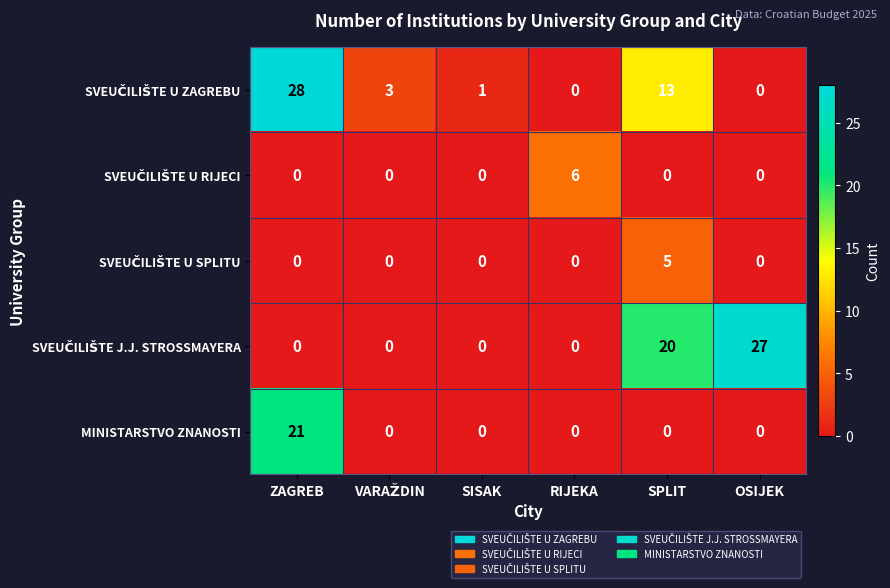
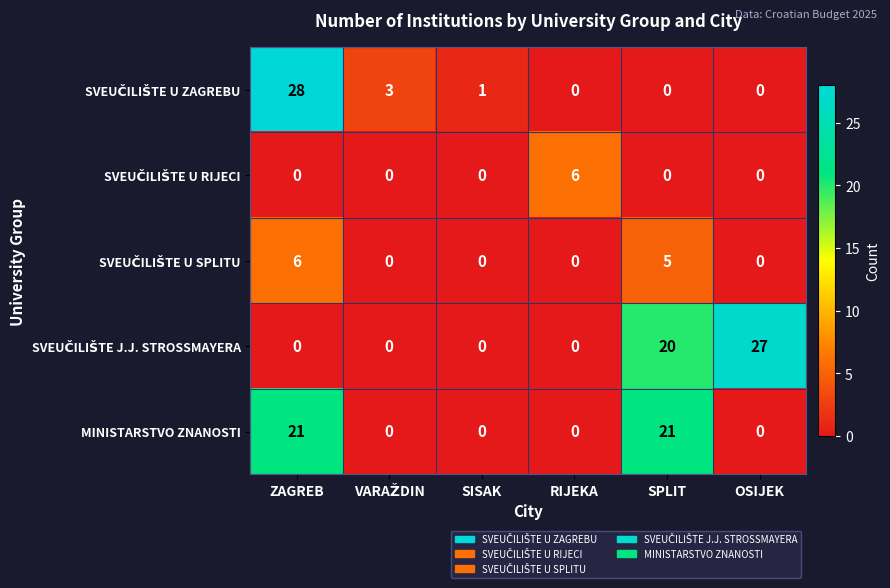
  {
    "SVEUČILIŠTE U ZAGREBU": {
      "ZAGREB": 28,
      "VARAŽDIN": 3,
      "SISAK": 1,
      "RIJEKA": 0,
-     "SPLIT": 13,
+     "SPLIT": 0,
      "OSIJEK": 0
    },
    "SVEUČILIŠTE U RIJECI": {
      "ZAGREB": 0,
      "VARAŽDIN": 0,
      "SISAK": 0,
      "RIJEKA": 6,
      "SPLIT": 0,
      "OSIJEK": 0
    },
    "SVEUČILIŠTE U SPLITU": {
-     "ZAGREB": 0,
+     "ZAGREB": 6,
      "VARAŽDIN": 0,
      "SISAK": 0,
      "RIJEKA": 0,
      "SPLIT": 5,
      "OSIJEK": 0
    },
    "SVEUČILIŠTE J.J. STROSSMAYERA": {
      "ZAGREB": 0,
      "VARAŽDIN": 0,
      "SISAK": 0,
      "RIJEKA": 0,
      "SPLIT": 20,
      "OSIJEK": 27
    },
    "MINISTARSTVO ZNANOSTI": {
      "ZAGREB": 21,
      "VARAŽDIN": 0,
      "SISAK": 0,
      "RIJEKA": 0,
-     "SPLIT": 0,
+     "SPLIT": 21,
      "OSIJEK": 0
    }
  }
